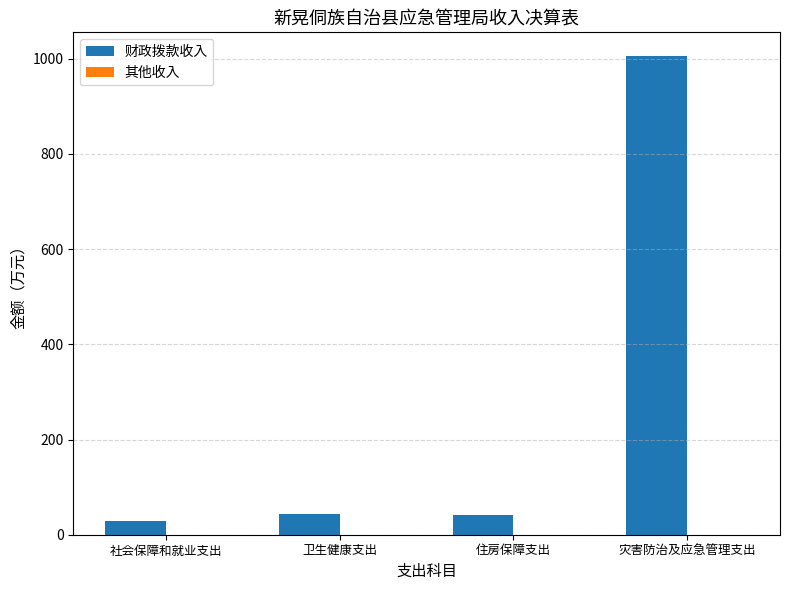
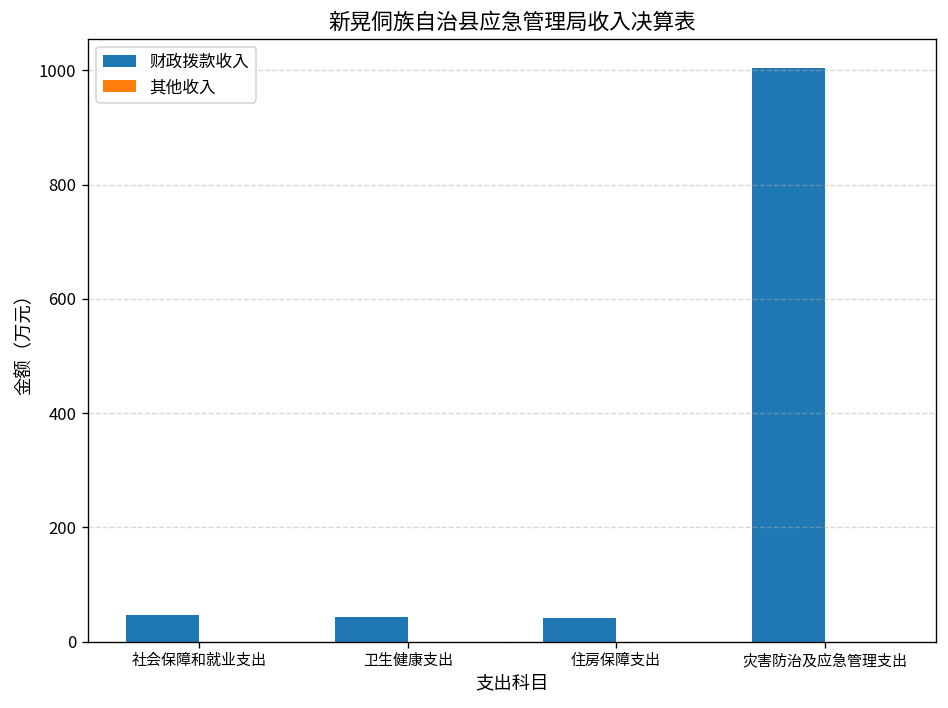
  {
    "财政拨款收入": {
-     "社会保障和就业支出": 30,
+     "社会保障和就业支出": 50,
      "卫生健康支出": 40,
      "住房保障支出": 40,
      "灾害防治及应急管理支出": 1000
    },
    "其他收入": {
      "社会保障和就业支出": 0,
      "卫生健康支出": 0,
      "住房保障支出": 0,
      "灾害防治及应急管理支出": 0
    }
  }
